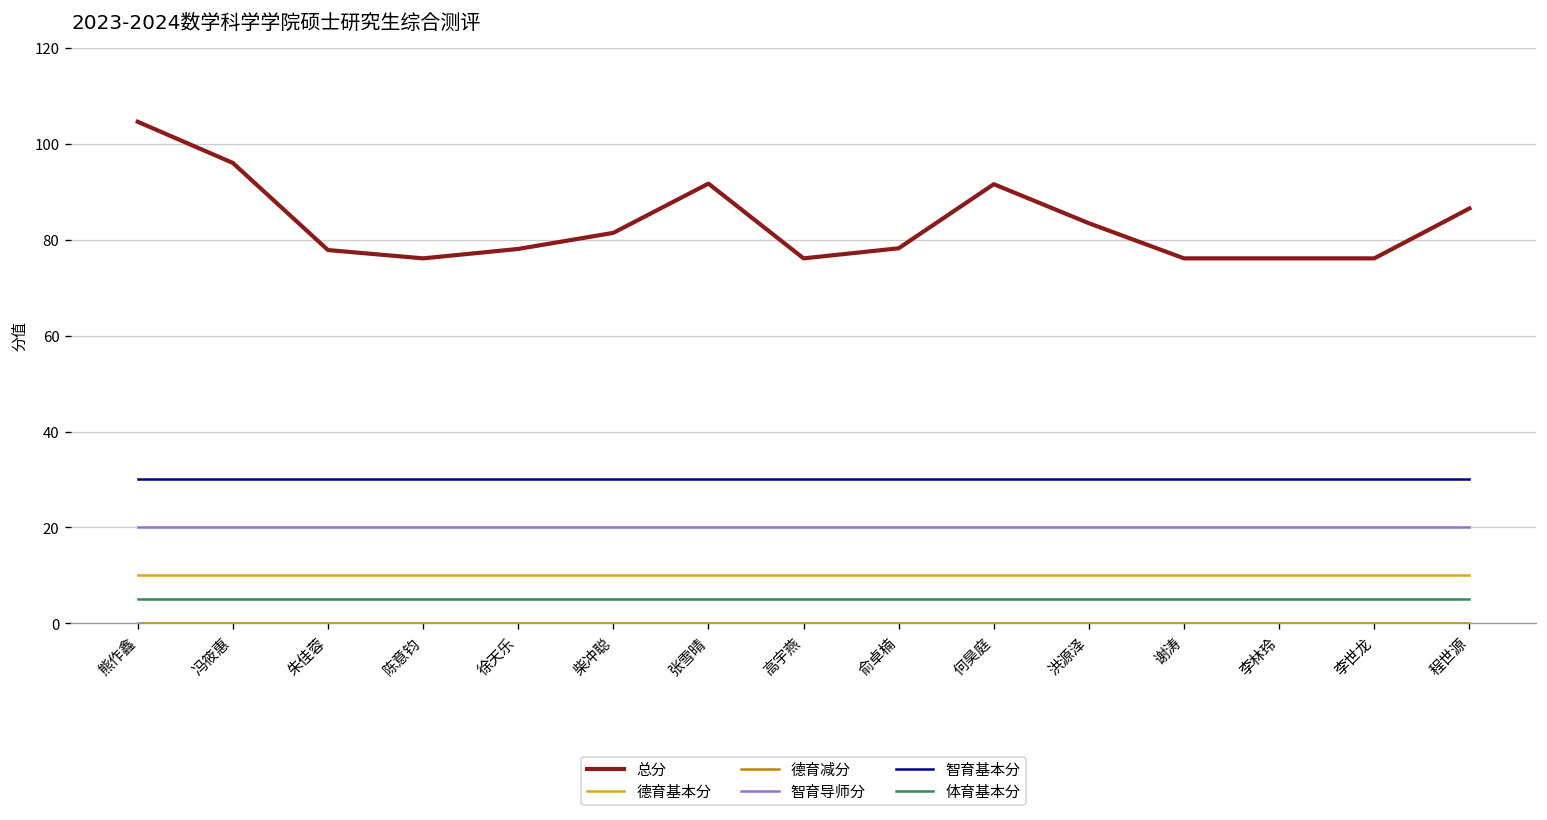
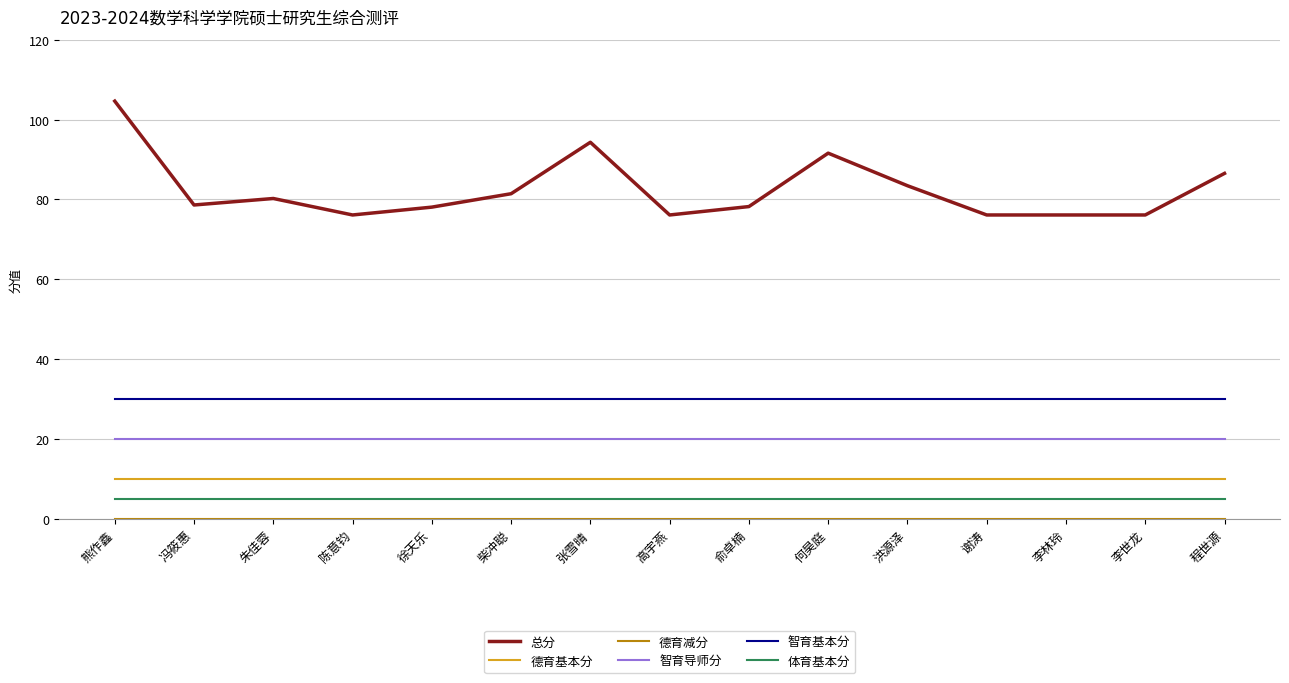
  {
    "总分": {
      "熊作鑫": 105,
-     "冯筱惠": 96,
-     "朱佳蓉": 78,
+     "冯筱惠": 79,
+     "朱佳蓉": 80,
      "陈意钧": 76,
      "徐天乐": 78,
      "柴冲聪": 81,
-     "张雪晴": 92,
+     "张雪晴": 94,
      "高宇燕": 76,
      "俞卓楠": 78,
      "何昊庭": 92,
      "洪源泽": 83,
      "谢涛": 76,
      "李林玲": 76,
      "李世龙": 76,
      "程世源": 87
    },
    "智育导师分": {
      "熊作鑫": 20,
      "冯筱惠": 20,
      "朱佳蓉": 20,
      "陈意钧": 20,
      "徐天乐": 20,
      "柴冲聪": 20,
      "张雪晴": 20,
      "高宇燕": 20,
      "俞卓楠": 20,
      "何昊庭": 20,
      "洪源泽": 20,
      "谢涛": 20,
      "李林玲": 20,
      "李世龙": 20,
      "程世源": 20
    },
    "智育基本分": {
      "熊作鑫": 30,
      "冯筱惠": 30,
      "朱佳蓉": 30,
      "陈意钧": 30,
      "徐天乐": 30,
      "柴冲聪": 30,
      "张雪晴": 30,
      "高宇燕": 30,
      "俞卓楠": 30,
      "何昊庭": 30,
      "洪源泽": 30,
      "谢涛": 30,
      "李林玲": 30,
      "李世龙": 30,
      "程世源": 30
    },
    "体育基本分": {
      "熊作鑫": 5,
      "冯筱惠": 5,
      "朱佳蓉": 5,
      "陈意钧": 5,
      "徐天乐": 5,
      "柴冲聪": 5,
      "张雪晴": 5,
      "高宇燕": 5,
      "俞卓楠": 5,
      "何昊庭": 5,
      "洪源泽": 5,
      "谢涛": 5,
      "李林玲": 5,
      "李世龙": 5,
      "程世源": 5
    }
  }
